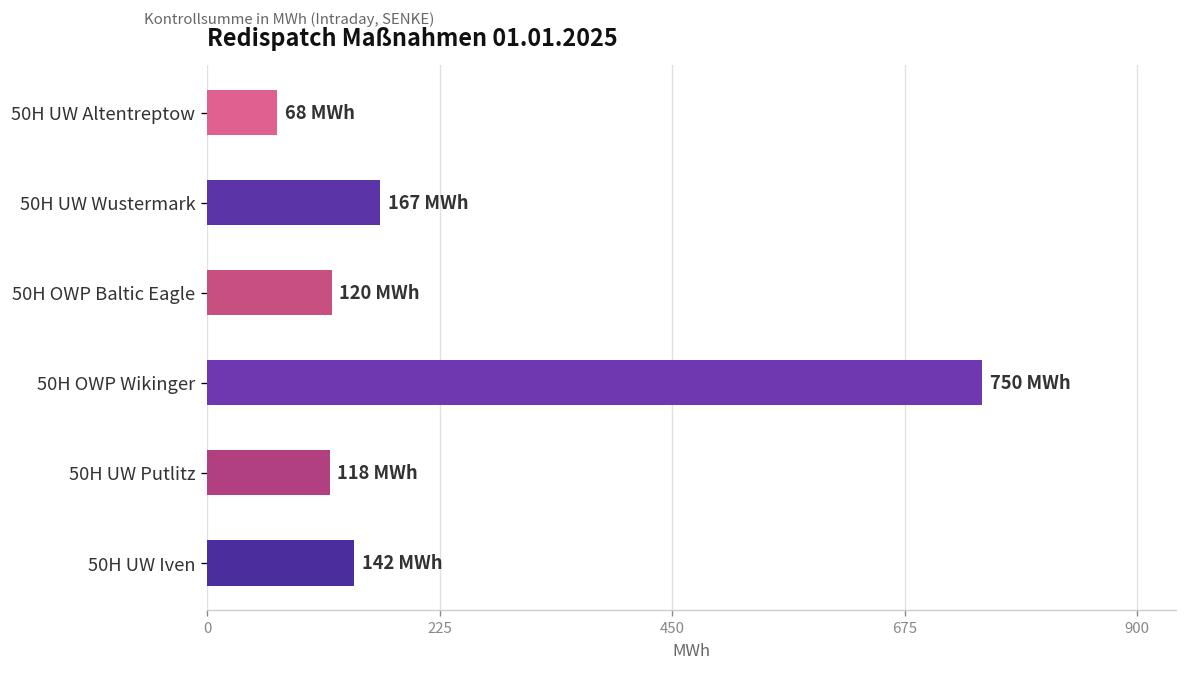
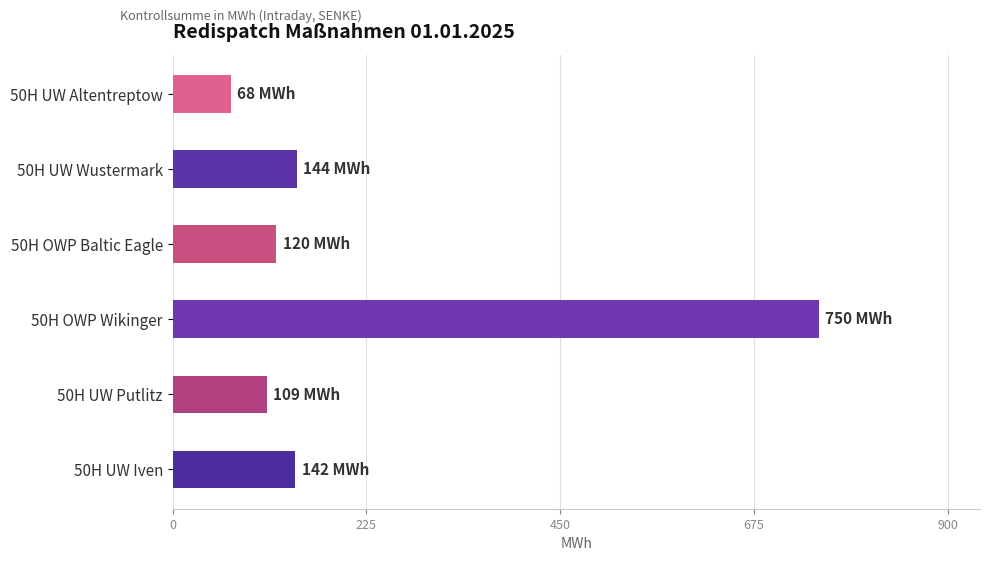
  {
    "50H UW Altentreptow": 68,
-   "50H UW Wustermark": 167,
+   "50H UW Wustermark": 144,
    "50H OWP Baltic Eagle": 120,
    "50H OWP Wikinger": 750,
-   "50H UW Putlitz": 118,
+   "50H UW Putlitz": 109,
    "50H UW Iven": 142
  }
